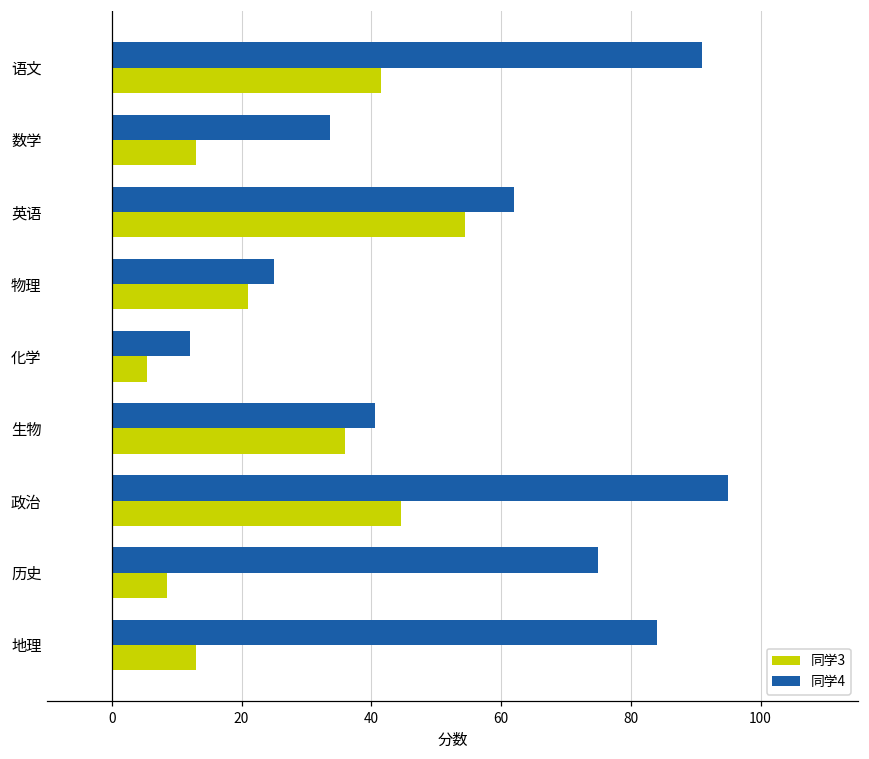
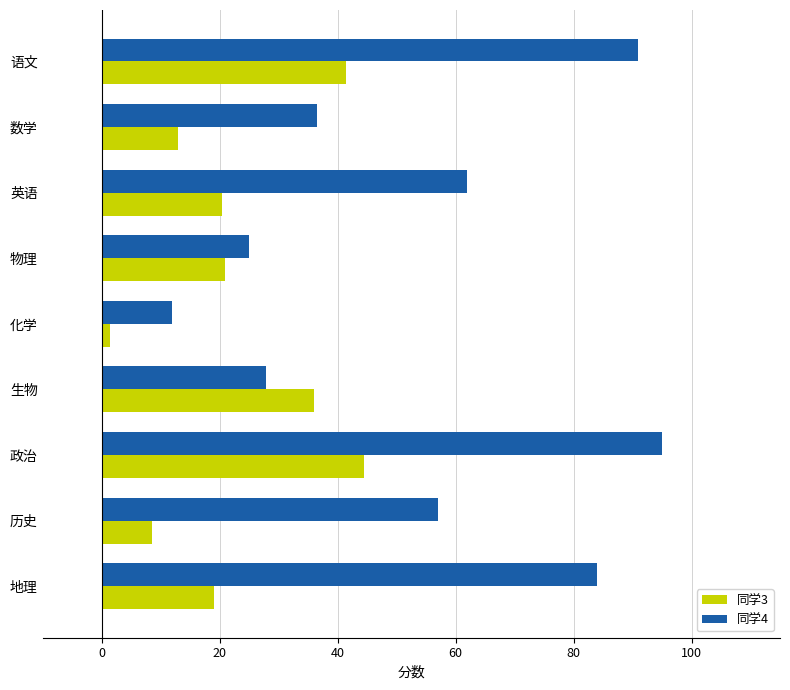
  {
    "同学3": {
      "语文": 42,
      "数学": 13,
-     "英语": 55,
+     "英语": 20,
      "物理": 21,
-     "化学": 6,
+     "化学": 2,
      "生物": 36,
      "政治": 45,
      "历史": 9,
-     "地理": 13
+     "地理": 19
    },
    "同学4": {
      "语文": 91,
-     "数学": 34,
+     "数学": 37,
      "英语": 62,
      "物理": 25,
      "化学": 12,
-     "生物": 41,
+     "生物": 28,
      "政治": 95,
-     "历史": 75,
+     "历史": 57,
      "地理": 84
    }
  }
